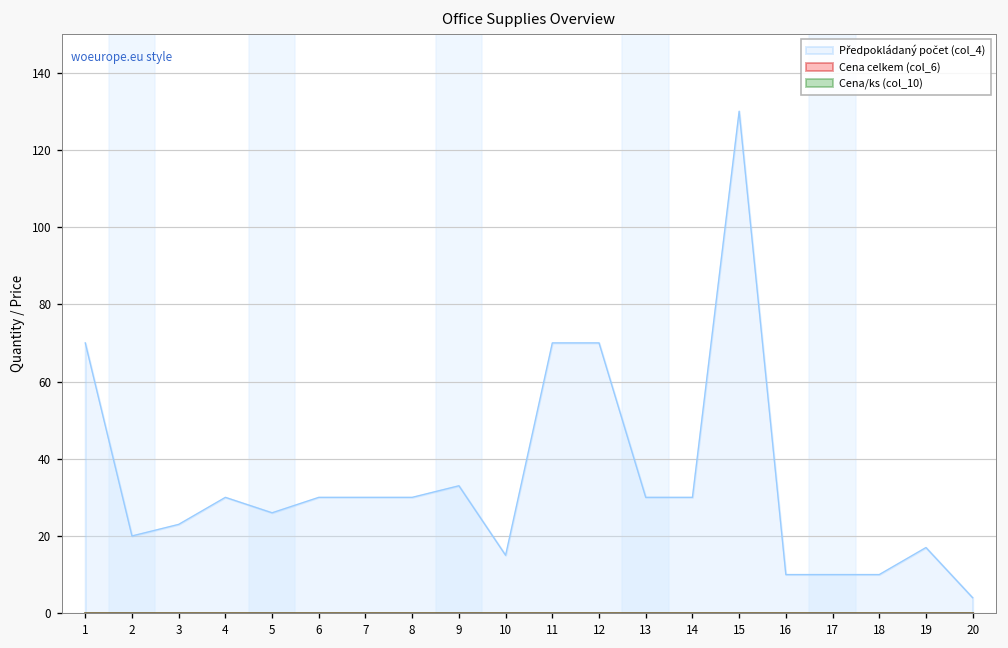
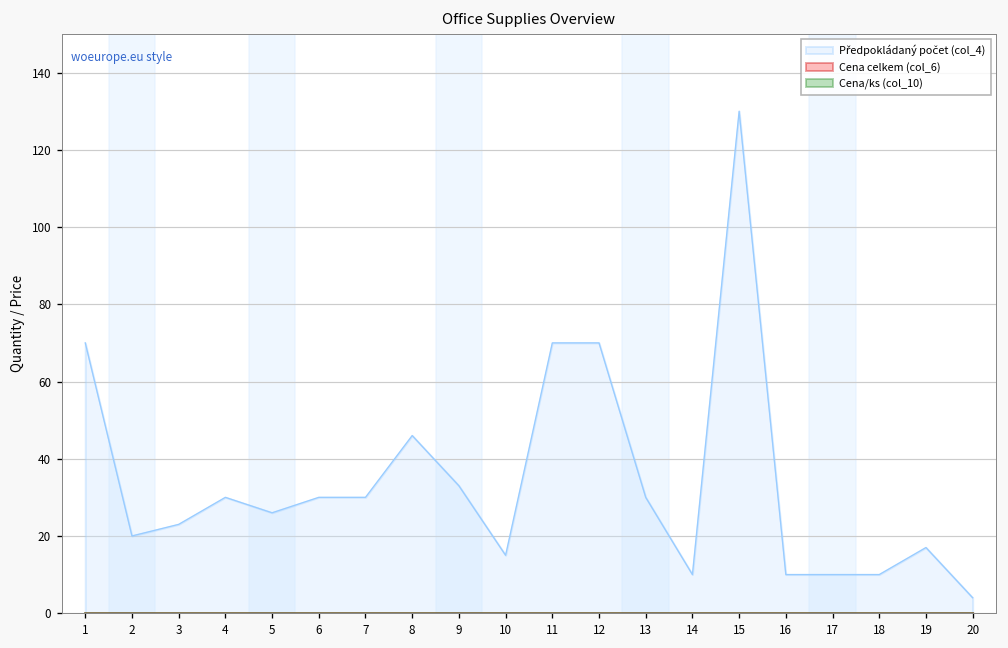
  {
    "Předpokládaný počet (col_4)": {
      "1": 70,
      "2": 20,
      "3": 23,
      "4": 30,
      "5": 26,
      "6": 30,
      "7": 30,
-     "8": 30,
+     "8": 46,
      "9": 33,
      "10": 15,
      "11": 70,
      "12": 70,
      "13": 30,
-     "14": 30,
+     "14": 10,
      "15": 130,
      "16": 10,
      "17": 10,
      "18": 10,
      "19": 17,
      "20": 4
    },
    "Cena/ks (col_10)": {
      "1": 0,
      "2": 0,
      "3": 0,
      "4": 0,
      "5": 0,
      "6": 0,
      "7": 0,
      "8": 0,
      "9": 0,
      "10": 0,
      "11": 0,
      "12": 0,
      "13": 0,
      "14": 0,
      "15": 0,
      "16": 0,
      "17": 0,
      "18": 0,
      "19": 0,
      "20": 0
    }
  }
